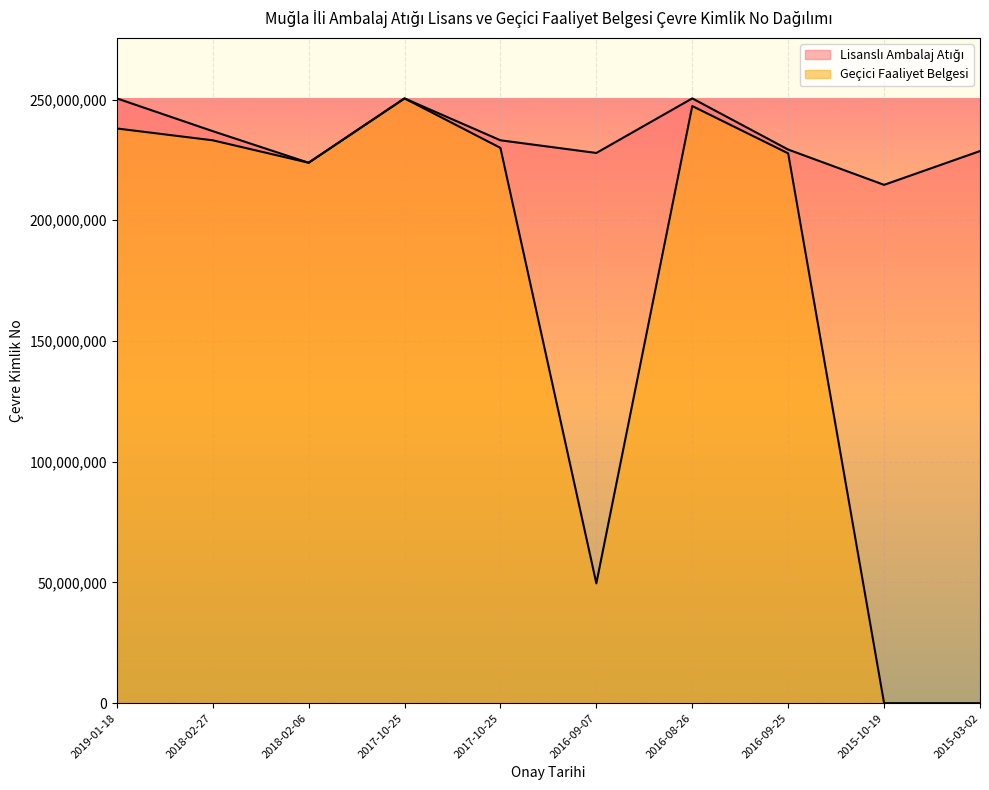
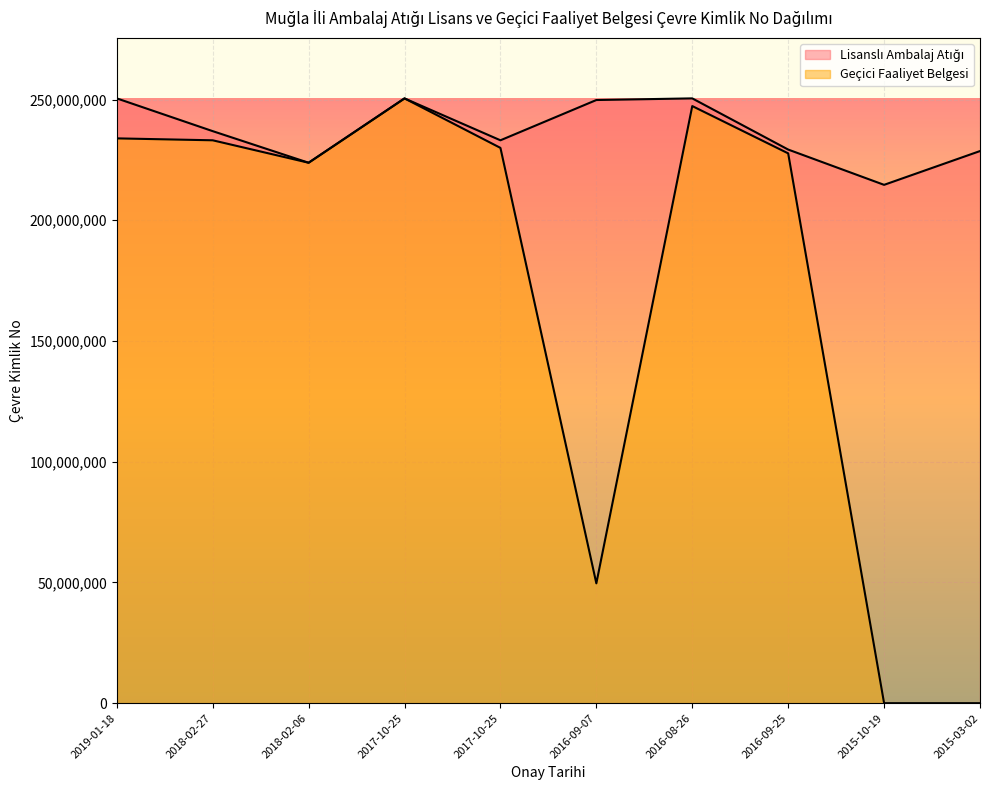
  {
    "Lisanslı Ambalaj Atığı": {
      "2019-01-18": "250,000,000",
      "2018-02-27": "237,000,000",
-     "2016-09-07": "228,000,000",
+     "2016-09-07": "250,000,000",
      "2016-08-26": "250,000,000",
      "2016-09-25": "229,000,000",
      "2015-10-19": "215,000,000",
      "2015-03-02": "229,000,000"
    },
    "Geçici Faaliyet Belgesi": {
-     "2019-01-18": "238,000,000",
+     "2019-01-18": "234,000,000",
      "2018-02-27": "233,000,000",
      "2016-09-07": "50,000,000",
      "2016-08-26": "247,000,000",
      "2016-09-25": "228,000,000",
      "2015-10-19": "0",
      "2015-03-02": "0"
    }
  }
